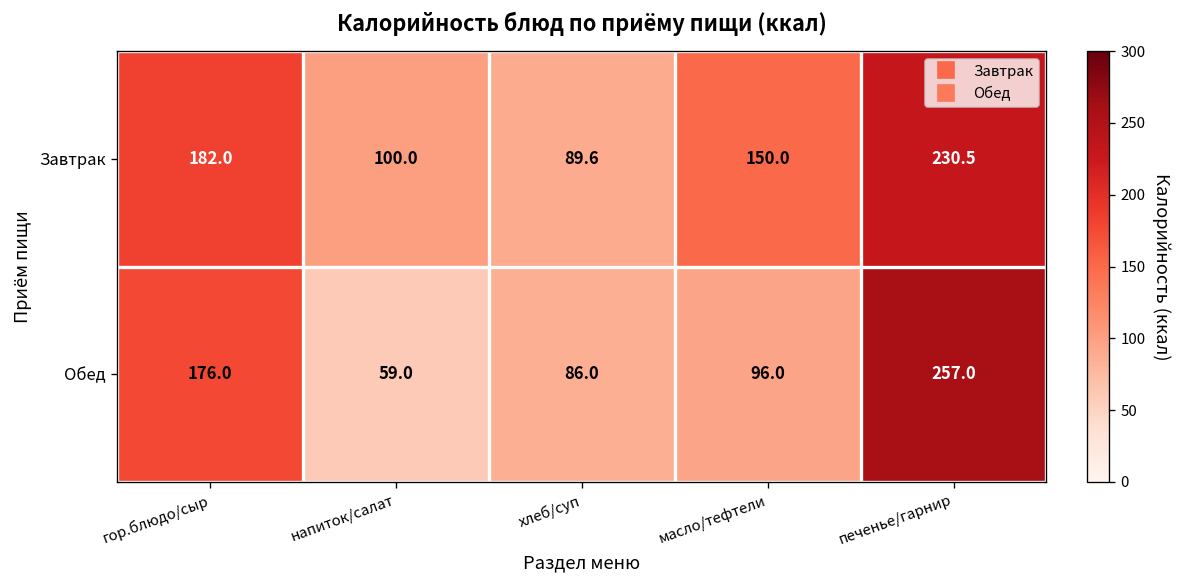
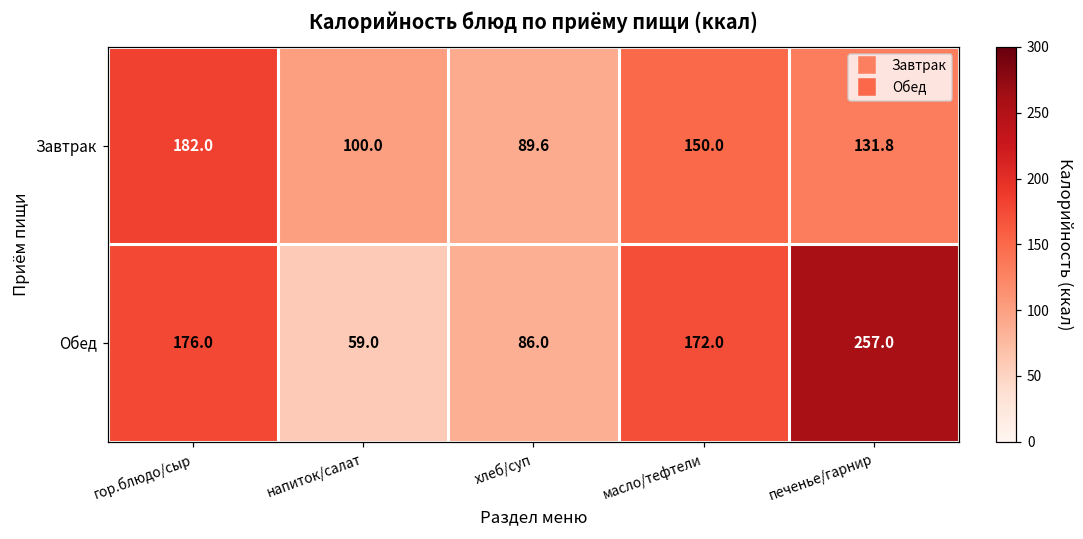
  {
    "Завтрак": {
      "гор.блюдо/сыр": 182.0,
      "напиток/салат": 100.0,
      "хлеб/суп": 89.6,
      "масло/тефтели": 150.0,
-     "печенье/гарнир": 230.5
+     "печенье/гарнир": 131.8
    },
    "Обед": {
      "гор.блюдо/сыр": 176.0,
      "напиток/салат": 59.0,
      "хлеб/суп": 86.0,
-     "масло/тефтели": 96.0,
+     "масло/тефтели": 172.0,
      "печенье/гарнир": 257.0
    }
  }
